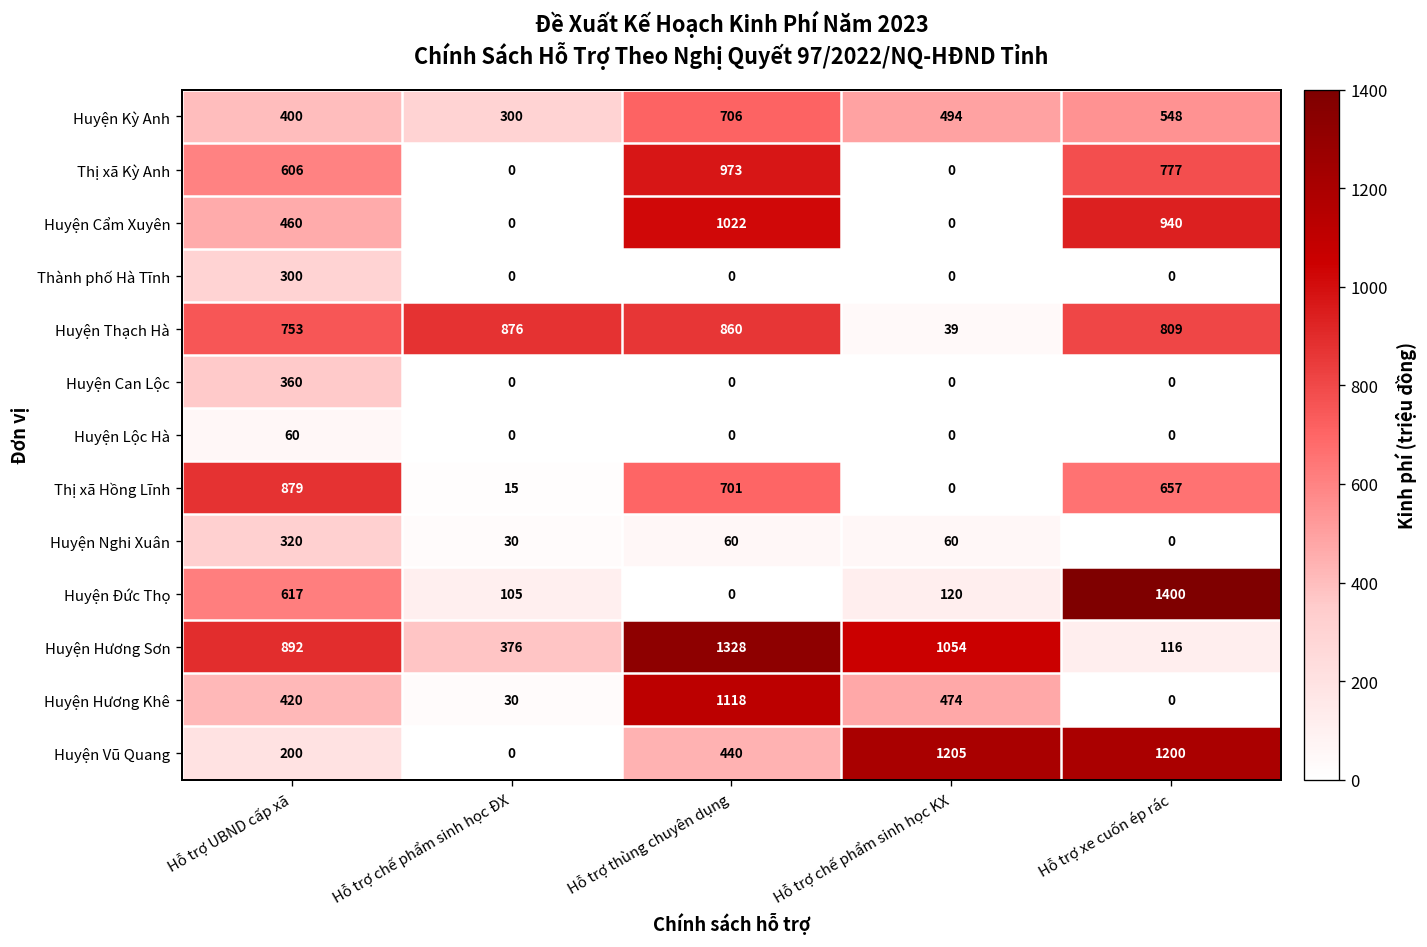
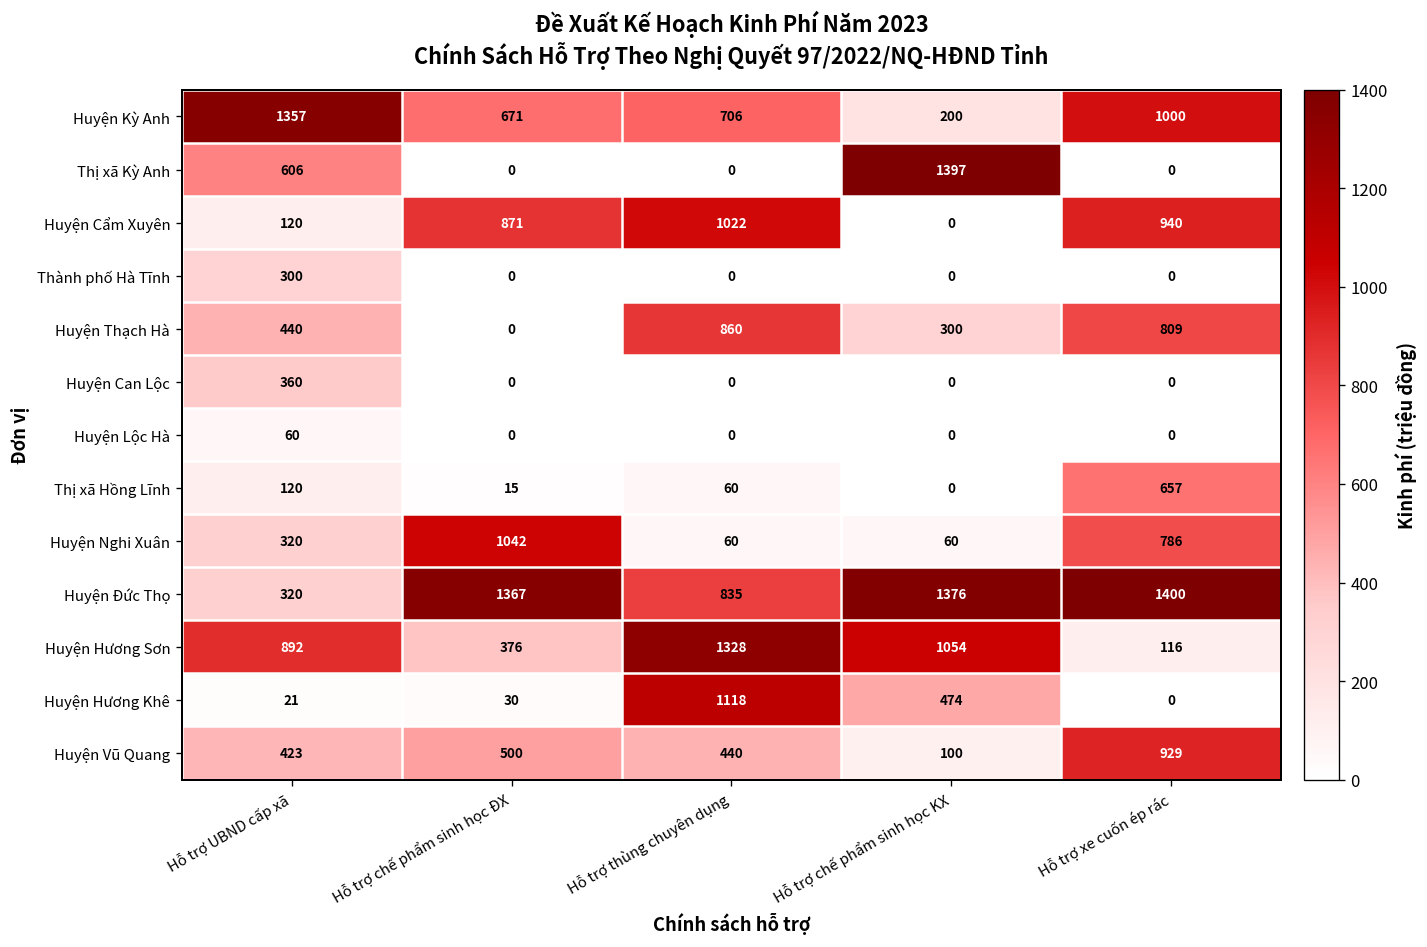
  {
    "Huyện Kỳ Anh": {
-     "Hỗ trợ UBND cấp xã": 400,
-     "Hỗ trợ chế phẩm sinh học ĐX": 300,
+     "Hỗ trợ UBND cấp xã": 1357,
+     "Hỗ trợ chế phẩm sinh học ĐX": 671,
      "Hỗ trợ thùng chuyên dụng": 706,
-     "Hỗ trợ chế phẩm sinh học KX": 494,
-     "Hỗ trợ xe cuốn ép rác": 548
+     "Hỗ trợ chế phẩm sinh học KX": 200,
+     "Hỗ trợ xe cuốn ép rác": 1000
    },
    "Thị xã Kỳ Anh": {
      "Hỗ trợ UBND cấp xã": 606,
      "Hỗ trợ chế phẩm sinh học ĐX": 0,
-     "Hỗ trợ thùng chuyên dụng": 973,
-     "Hỗ trợ chế phẩm sinh học KX": 0,
-     "Hỗ trợ xe cuốn ép rác": 777
+     "Hỗ trợ thùng chuyên dụng": 0,
+     "Hỗ trợ chế phẩm sinh học KX": 1397,
+     "Hỗ trợ xe cuốn ép rác": 0
    },
    "Huyện Cẩm Xuyên": {
-     "Hỗ trợ UBND cấp xã": 460,
-     "Hỗ trợ chế phẩm sinh học ĐX": 0,
+     "Hỗ trợ UBND cấp xã": 120,
+     "Hỗ trợ chế phẩm sinh học ĐX": 871,
      "Hỗ trợ thùng chuyên dụng": 1022,
      "Hỗ trợ chế phẩm sinh học KX": 0,
      "Hỗ trợ xe cuốn ép rác": 940
    },
    "Thành phố Hà Tĩnh": {
      "Hỗ trợ UBND cấp xã": 300,
      "Hỗ trợ chế phẩm sinh học ĐX": 0,
      "Hỗ trợ thùng chuyên dụng": 0,
      "Hỗ trợ chế phẩm sinh học KX": 0,
      "Hỗ trợ xe cuốn ép rác": 0
    },
    "Huyện Thạch Hà": {
-     "Hỗ trợ UBND cấp xã": 753,
-     "Hỗ trợ chế phẩm sinh học ĐX": 876,
+     "Hỗ trợ UBND cấp xã": 440,
+     "Hỗ trợ chế phẩm sinh học ĐX": 0,
      "Hỗ trợ thùng chuyên dụng": 860,
-     "Hỗ trợ chế phẩm sinh học KX": 39,
+     "Hỗ trợ chế phẩm sinh học KX": 300,
      "Hỗ trợ xe cuốn ép rác": 809
    },
    "Huyện Can Lộc": {
      "Hỗ trợ UBND cấp xã": 360,
      "Hỗ trợ chế phẩm sinh học ĐX": 0,
      "Hỗ trợ thùng chuyên dụng": 0,
      "Hỗ trợ chế phẩm sinh học KX": 0,
      "Hỗ trợ xe cuốn ép rác": 0
    },
    "Huyện Lộc Hà": {
      "Hỗ trợ UBND cấp xã": 60,
      "Hỗ trợ chế phẩm sinh học ĐX": 0,
      "Hỗ trợ thùng chuyên dụng": 0,
      "Hỗ trợ chế phẩm sinh học KX": 0,
      "Hỗ trợ xe cuốn ép rác": 0
    },
    "Thị xã Hồng Lĩnh": {
-     "Hỗ trợ UBND cấp xã": 879,
+     "Hỗ trợ UBND cấp xã": 120,
      "Hỗ trợ chế phẩm sinh học ĐX": 15,
-     "Hỗ trợ thùng chuyên dụng": 701,
+     "Hỗ trợ thùng chuyên dụng": 60,
      "Hỗ trợ chế phẩm sinh học KX": 0,
      "Hỗ trợ xe cuốn ép rác": 657
    },
    "Huyện Nghi Xuân": {
      "Hỗ trợ UBND cấp xã": 320,
-     "Hỗ trợ chế phẩm sinh học ĐX": 30,
+     "Hỗ trợ chế phẩm sinh học ĐX": 1042,
      "Hỗ trợ thùng chuyên dụng": 60,
      "Hỗ trợ chế phẩm sinh học KX": 60,
-     "Hỗ trợ xe cuốn ép rác": 0
+     "Hỗ trợ xe cuốn ép rác": 786
    },
    "Huyện Đức Thọ": {
-     "Hỗ trợ UBND cấp xã": 617,
-     "Hỗ trợ chế phẩm sinh học ĐX": 105,
-     "Hỗ trợ thùng chuyên dụng": 0,
-     "Hỗ trợ chế phẩm sinh học KX": 120,
+     "Hỗ trợ UBND cấp xã": 320,
+     "Hỗ trợ chế phẩm sinh học ĐX": 1367,
+     "Hỗ trợ thùng chuyên dụng": 835,
+     "Hỗ trợ chế phẩm sinh học KX": 1376,
      "Hỗ trợ xe cuốn ép rác": 1400
    },
    "Huyện Hương Sơn": {
      "Hỗ trợ UBND cấp xã": 892,
      "Hỗ trợ chế phẩm sinh học ĐX": 376,
      "Hỗ trợ thùng chuyên dụng": 1328,
      "Hỗ trợ chế phẩm sinh học KX": 1054,
      "Hỗ trợ xe cuốn ép rác": 116
    },
    "Huyện Hương Khê": {
-     "Hỗ trợ UBND cấp xã": 420,
+     "Hỗ trợ UBND cấp xã": 21,
      "Hỗ trợ chế phẩm sinh học ĐX": 30,
      "Hỗ trợ thùng chuyên dụng": 1118,
      "Hỗ trợ chế phẩm sinh học KX": 474,
      "Hỗ trợ xe cuốn ép rác": 0
    },
    "Huyện Vũ Quang": {
-     "Hỗ trợ UBND cấp xã": 200,
-     "Hỗ trợ chế phẩm sinh học ĐX": 0,
+     "Hỗ trợ UBND cấp xã": 423,
+     "Hỗ trợ chế phẩm sinh học ĐX": 500,
      "Hỗ trợ thùng chuyên dụng": 440,
-     "Hỗ trợ chế phẩm sinh học KX": 1205,
-     "Hỗ trợ xe cuốn ép rác": 1200
+     "Hỗ trợ chế phẩm sinh học KX": 100,
+     "Hỗ trợ xe cuốn ép rác": 929
    }
  }
